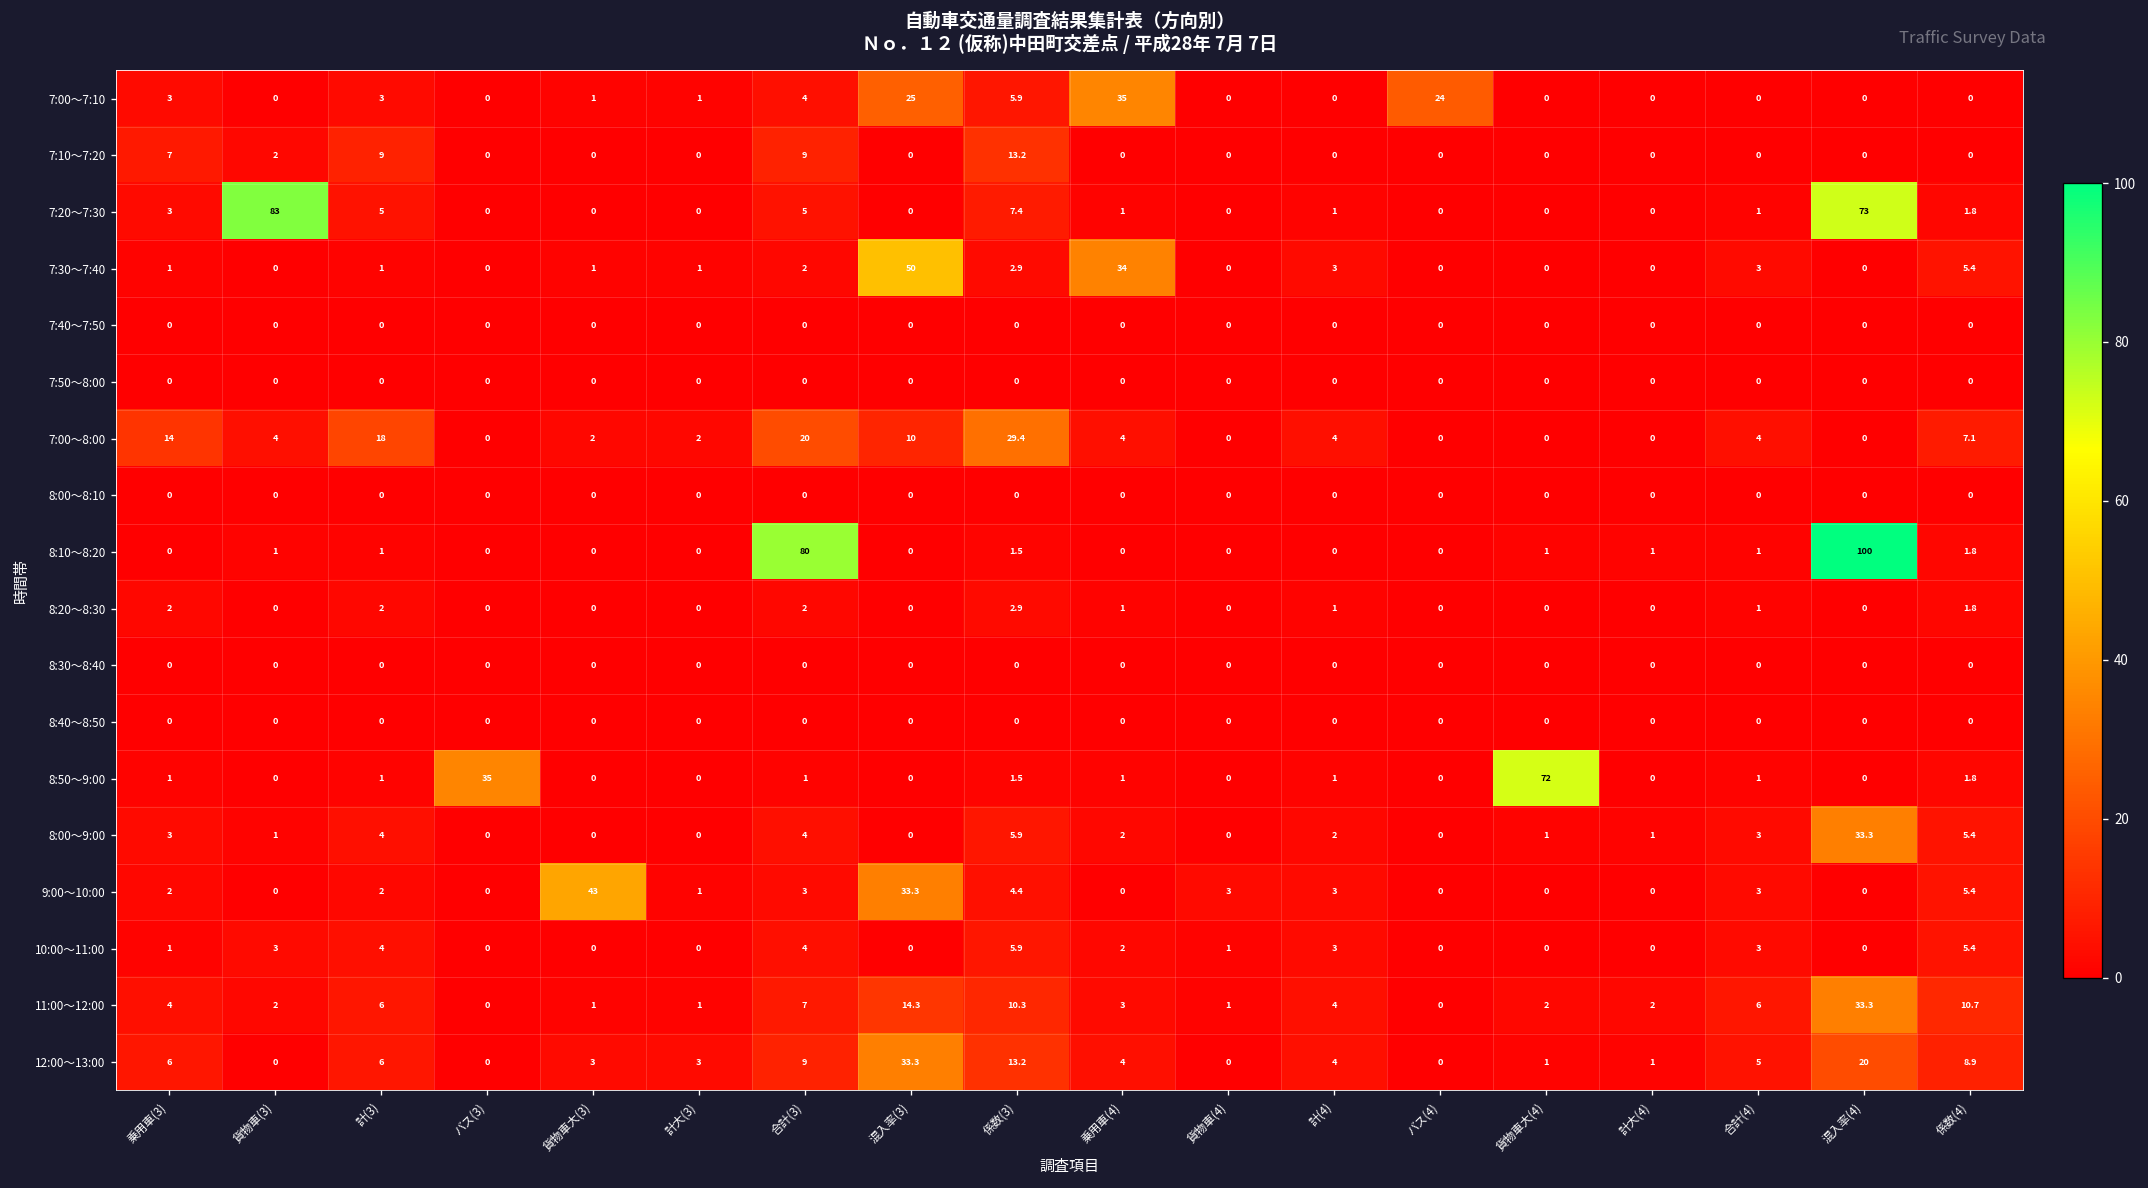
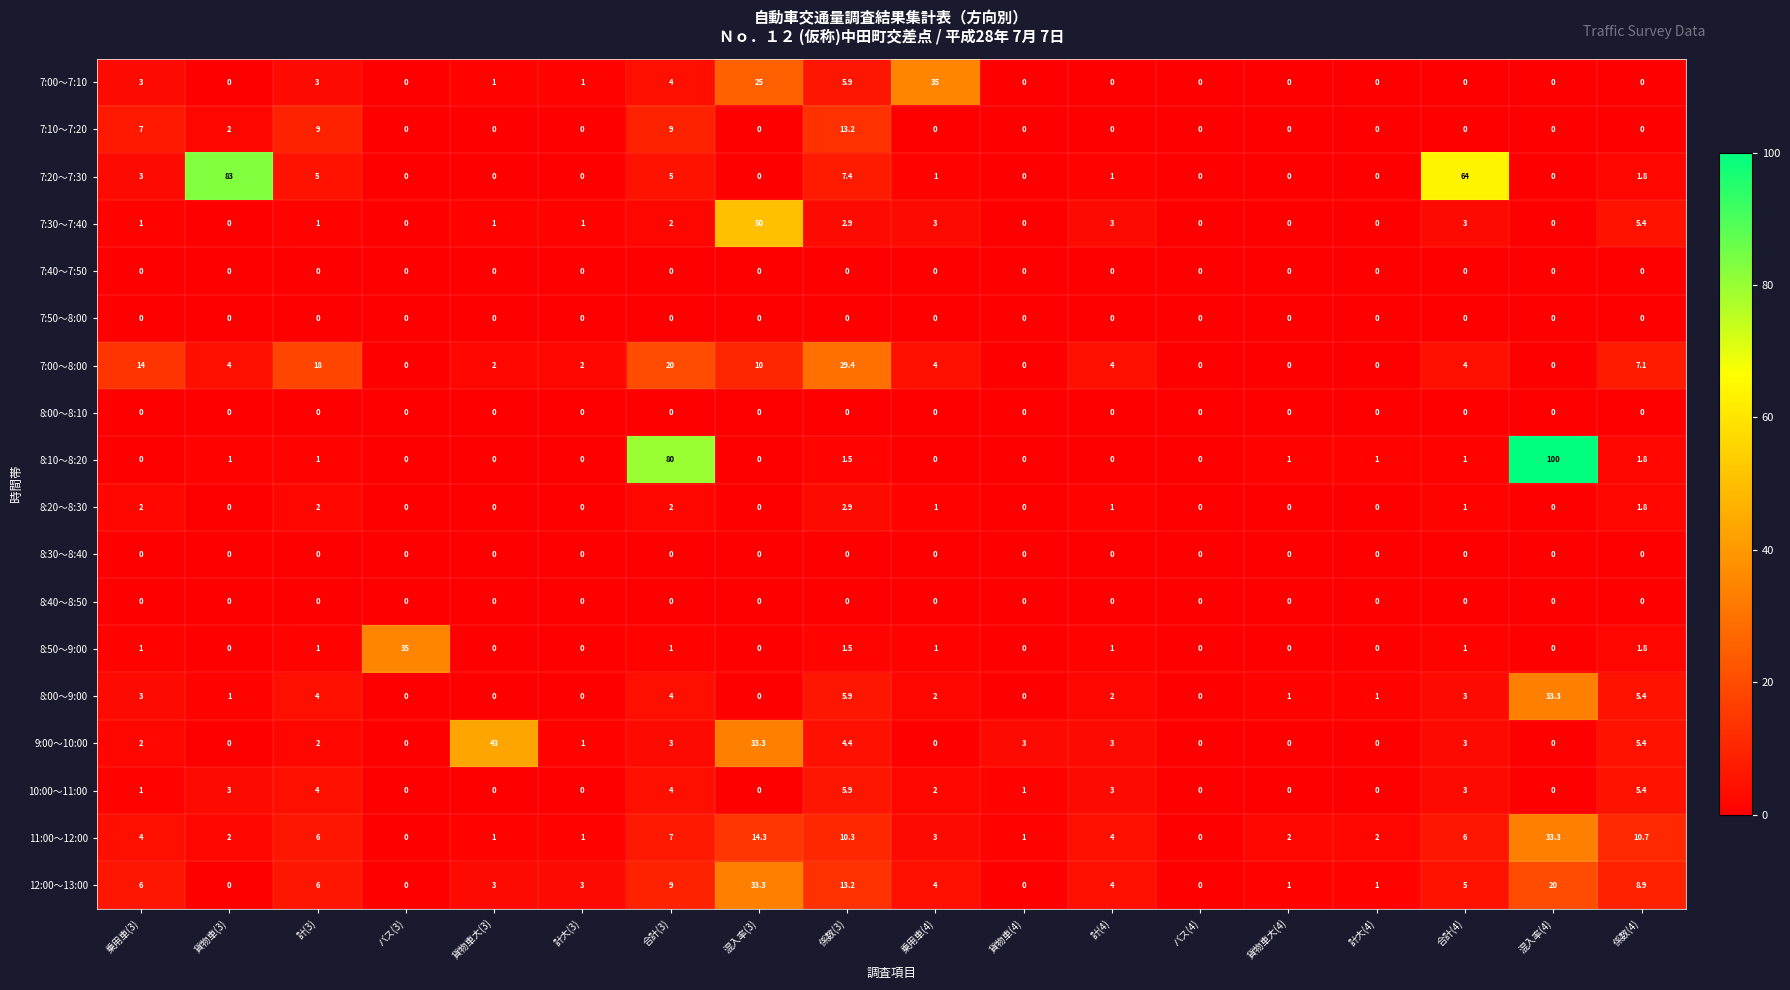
  {
    "7:00～7:10": {
      "乗用車(3)": 3,
      "貨物車(3)": 0,
      "計(3)": 3,
      "バス(3)": 0,
      "貨物車大(3)": 1,
      "計大(3)": 1,
      "合計(3)": 4,
      "混入率(3)": 25,
      "係数(3)": 5.9,
      "乗用車(4)": 35,
      "貨物車(4)": 0,
      "計(4)": 0,
-     "バス(4)": 24,
+     "バス(4)": 0,
      "貨物車大(4)": 0,
      "計大(4)": 0,
      "合計(4)": 0,
      "混入率(4)": 0,
      "係数(4)": 0
    },
    "7:20～7:30": {
      "乗用車(3)": 3,
      "貨物車(3)": 83,
      "計(3)": 5,
      "バス(3)": 0,
      "貨物車大(3)": 0,
      "計大(3)": 0,
      "合計(3)": 5,
      "混入率(3)": 0,
      "係数(3)": 7.4,
      "乗用車(4)": 1,
      "貨物車(4)": 0,
      "計(4)": 1,
      "バス(4)": 0,
      "貨物車大(4)": 0,
      "計大(4)": 0,
-     "合計(4)": 1,
-     "混入率(4)": 73,
+     "合計(4)": 64,
+     "混入率(4)": 0,
      "係数(4)": 1.8
    },
    "7:30～7:40": {
      "乗用車(3)": 1,
      "貨物車(3)": 0,
      "計(3)": 1,
      "バス(3)": 0,
      "貨物車大(3)": 1,
      "計大(3)": 1,
      "合計(3)": 2,
      "混入率(3)": 50,
      "係数(3)": 2.9,
-     "乗用車(4)": 34,
+     "乗用車(4)": 3,
      "貨物車(4)": 0,
      "計(4)": 3,
      "バス(4)": 0,
      "貨物車大(4)": 0,
      "計大(4)": 0,
      "合計(4)": 3,
      "混入率(4)": 0,
      "係数(4)": 5.4
    },
    "8:50～9:00": {
      "乗用車(3)": 1,
      "貨物車(3)": 0,
      "計(3)": 1,
      "バス(3)": 35,
      "貨物車大(3)": 0,
      "計大(3)": 0,
      "合計(3)": 1,
      "混入率(3)": 0,
      "係数(3)": 1.5,
      "乗用車(4)": 1,
      "貨物車(4)": 0,
      "計(4)": 1,
      "バス(4)": 0,
-     "貨物車大(4)": 72,
+     "貨物車大(4)": 0,
      "計大(4)": 0,
      "合計(4)": 1,
      "混入率(4)": 0,
      "係数(4)": 1.8
    }
  }
